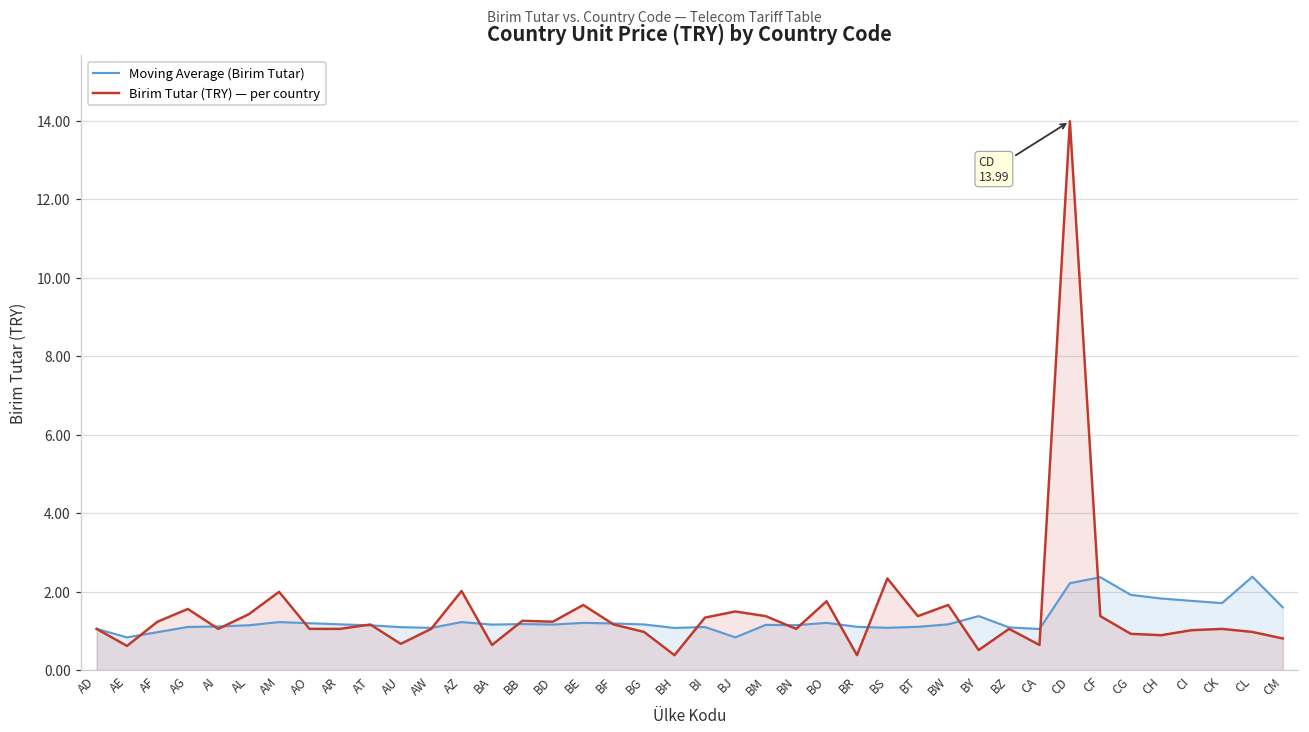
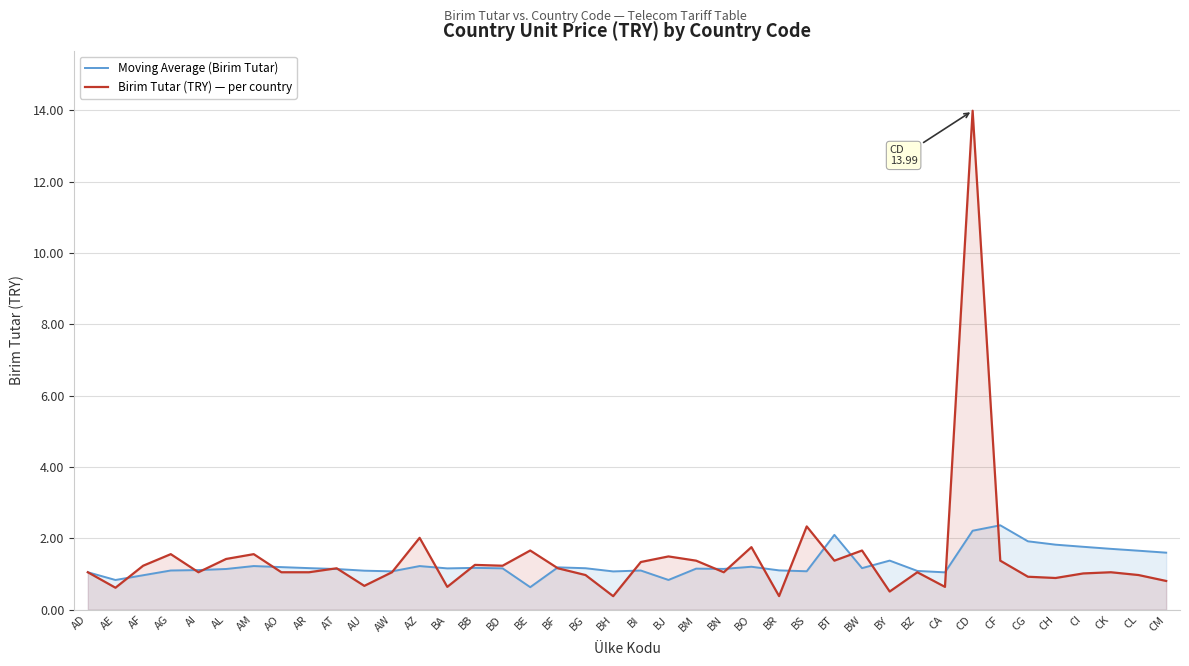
  {
    "Moving Average (Birim Tutar)": {
      "AE": 0.8,
      "AF": 1.0,
      "AG": 1.1,
      "AL": 1.1,
      "AM": 1.2,
      "AO": 1.2,
      "AR": 1.2,
      "AU": 1.1,
      "AZ": 1.2,
      "BA": 1.2,
      "BB": 1.2,
      "BD": 1.2,
-     "BE": 1.2,
+     "BE": 0.6,
      "BG": 1.2,
      "BH": 1.1,
      "BI": 1.1,
      "BJ": 0.8,
      "BM": 1.2,
      "BN": 1.1,
      "BO": 1.2,
      "BR": 1.1,
      "BS": 1.1,
-     "BT": 1.1,
+     "BT": 2.1,
      "BW": 1.2,
      "BY": 1.4,
      "CA": 1.0,
      "CD": 2.2,
      "CF": 2.4,
      "CG": 1.9,
      "CH": 1.8,
      "CI": 1.8,
      "CK": 1.7,
-     "CL": 2.4,
+     "CL": 1.7,
      "CM": 1.6
    },
    "Birim Tutar (TRY) — per country": {
      "AE": 0.6,
      "AF": 1.2,
      "AG": 1.6,
      "AL": 1.4,
-     "AM": 2.0,
+     "AM": 1.6,
      "AO": 1.1,
      "AR": 1.1,
      "AU": 0.7,
      "AZ": 2.0,
      "BA": 0.6,
      "BB": 1.3,
      "BD": 1.2,
      "BE": 1.7,
      "BG": 1.0,
      "BH": 0.4,
      "BI": 1.3,
      "BJ": 1.5,
      "BM": 1.4,
      "BN": 1.1,
      "BO": 1.8,
      "BR": 0.4,
      "BS": 2.3,
      "BT": 1.4,
      "BW": 1.7,
      "BY": 0.5,
      "CA": 0.6,
      "CF": 1.4,
      "CG": 0.9,
      "CH": 0.9,
      "CI": 1.0,
      "CK": 1.1,
      "CL": 1.0,
      "CM": 0.8
    }
  }
